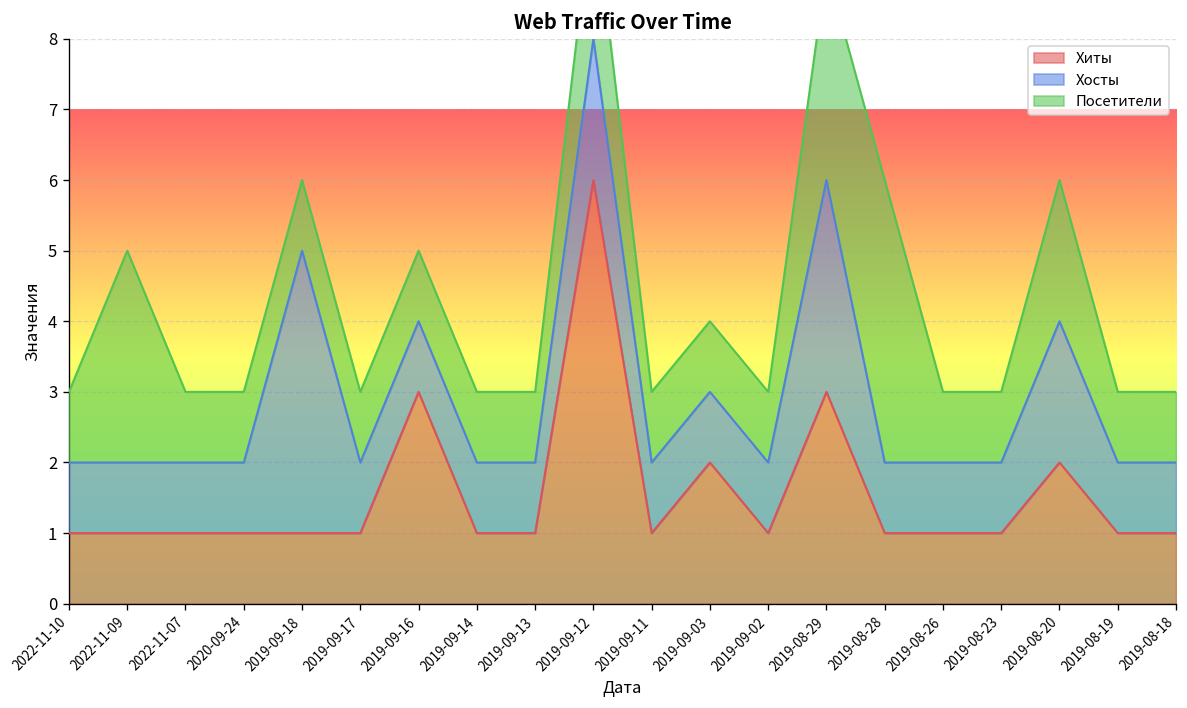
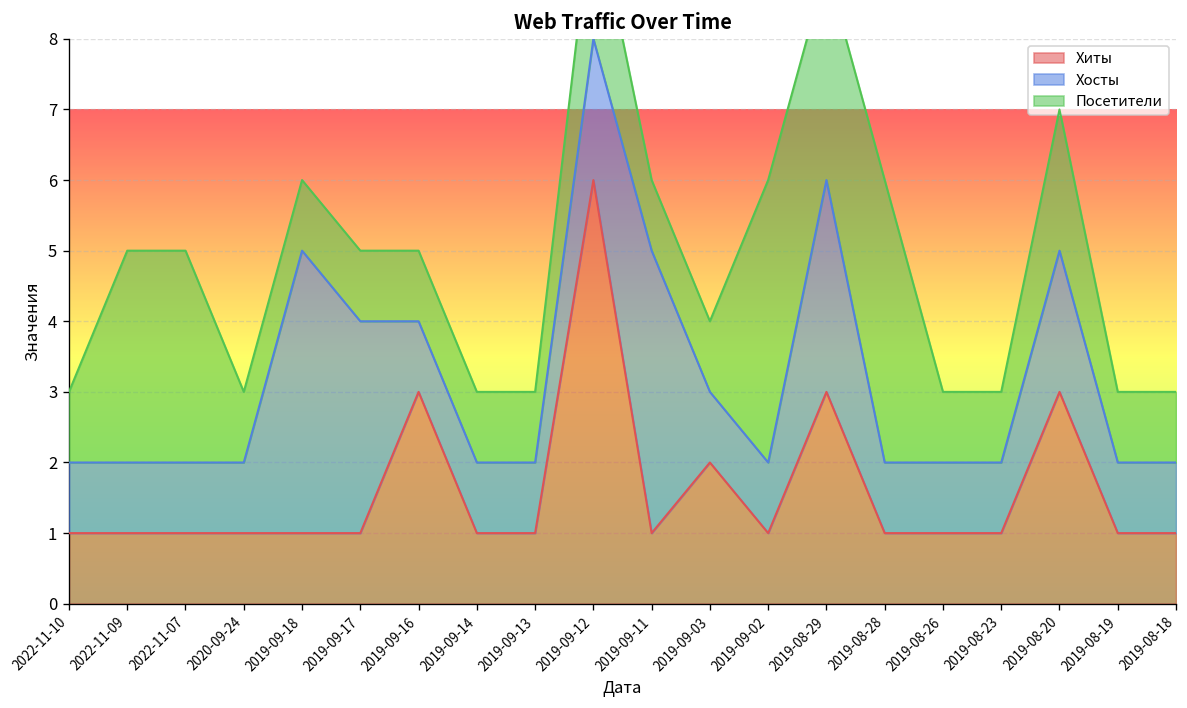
  {
    "Хиты": {
      "2022-11-10": 1,
      "2022-11-09": 1,
      "2022-11-07": 1,
      "2020-09-24": 1,
      "2019-09-18": 1,
      "2019-09-17": 1,
      "2019-09-16": 3,
      "2019-09-14": 1,
      "2019-09-13": 1,
      "2019-09-12": 6,
      "2019-09-11": 1,
      "2019-09-03": 2,
      "2019-09-02": 1,
      "2019-08-29": 3,
      "2019-08-28": 1,
      "2019-08-26": 1,
      "2019-08-23": 1,
-     "2019-08-20": 2,
+     "2019-08-20": 3,
      "2019-08-19": 1,
      "2019-08-18": 1
    },
    "Хосты": {
      "2022-11-10": 1,
      "2022-11-09": 1,
      "2022-11-07": 1,
      "2020-09-24": 1,
      "2019-09-18": 4,
-     "2019-09-17": 1,
+     "2019-09-17": 3,
      "2019-09-16": 1,
      "2019-09-14": 1,
      "2019-09-13": 1,
      "2019-09-12": 2,
-     "2019-09-11": 1,
+     "2019-09-11": 4,
      "2019-09-03": 1,
      "2019-09-02": 1,
      "2019-08-29": 3,
      "2019-08-28": 1,
      "2019-08-26": 1,
      "2019-08-23": 1,
      "2019-08-20": 2,
      "2019-08-19": 1,
      "2019-08-18": 1
    },
    "Посетители": {
      "2022-11-10": 1,
      "2022-11-09": 3,
-     "2022-11-07": 1,
+     "2022-11-07": 3,
      "2020-09-24": 1,
      "2019-09-18": 1,
      "2019-09-17": 1,
      "2019-09-16": 1,
      "2019-09-14": 1,
      "2019-09-13": 1,
      "2019-09-11": 1,
      "2019-09-03": 1,
-     "2019-09-02": 1,
+     "2019-09-02": 4,
      "2019-08-28": 4,
      "2019-08-26": 1,
      "2019-08-23": 1,
      "2019-08-19": 1,
      "2019-08-18": 1
    }
  }
